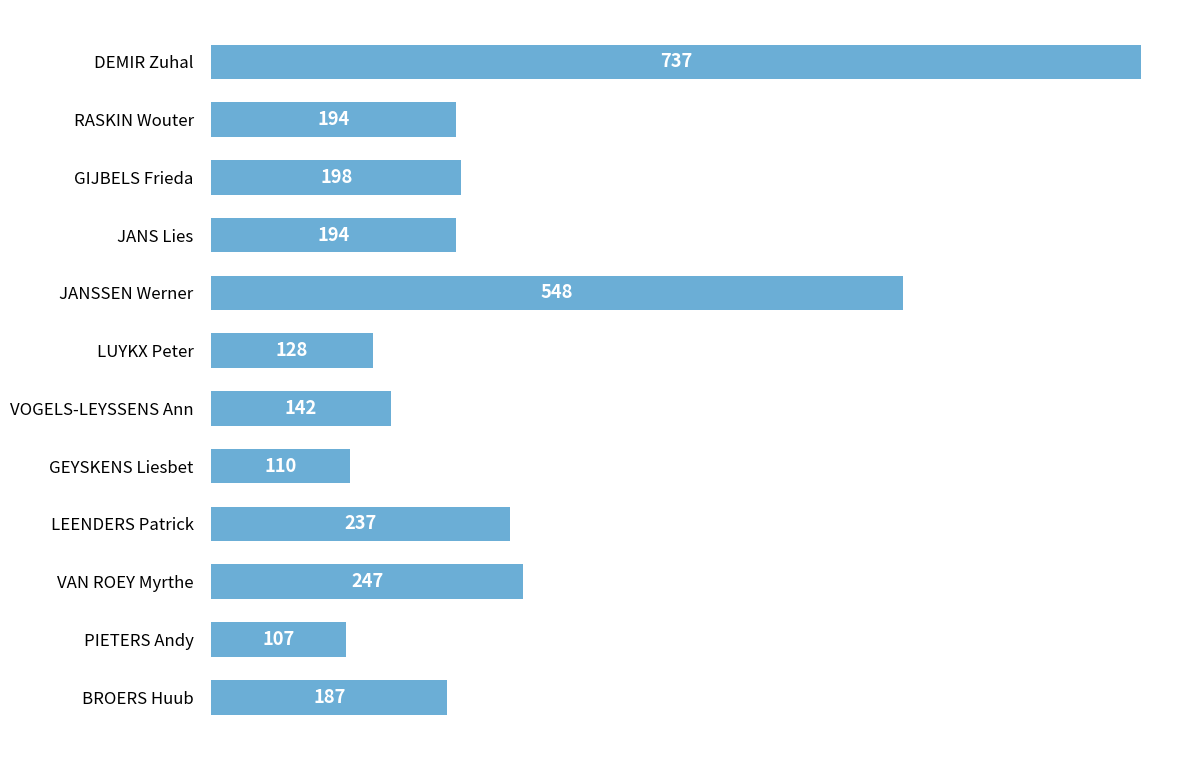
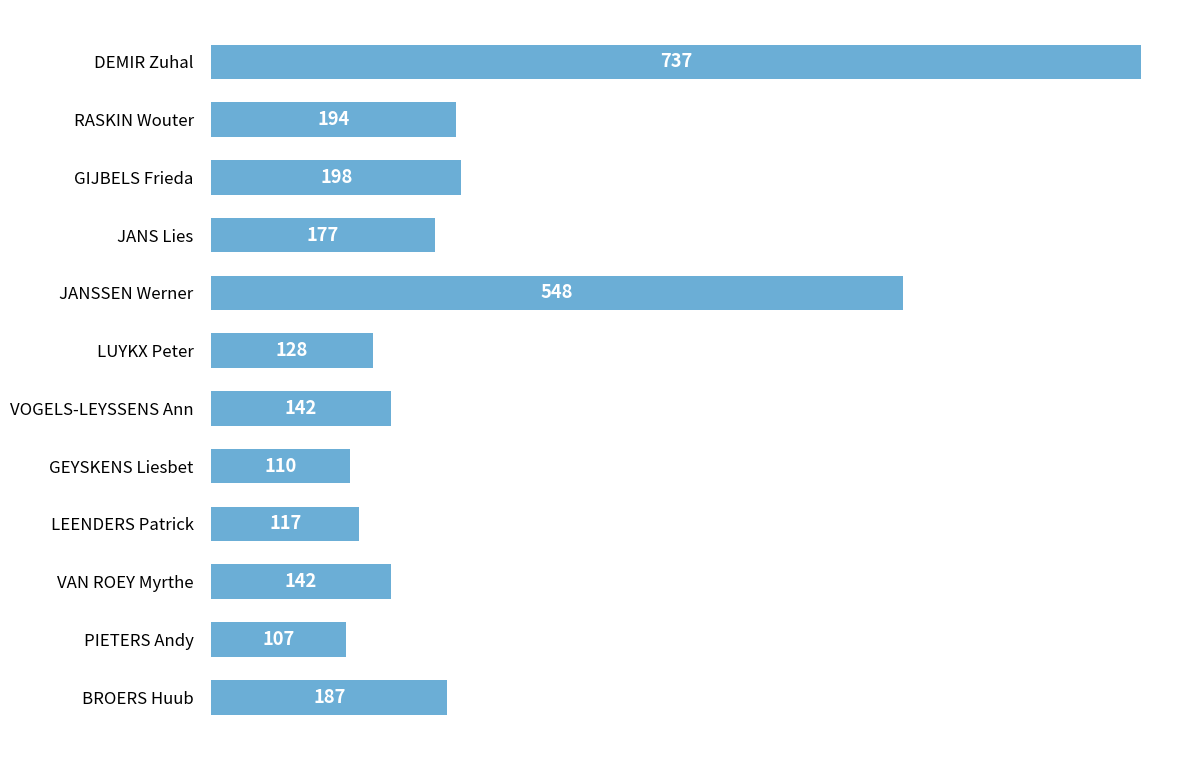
  {
    "DEMIR Zuhal": 737,
    "RASKIN Wouter": 194,
    "GIJBELS Frieda": 198,
-   "JANS Lies": 194,
+   "JANS Lies": 177,
    "JANSSEN Werner": 548,
    "LUYKX Peter": 128,
    "VOGELS-LEYSSENS Ann": 142,
    "GEYSKENS Liesbet": 110,
-   "LEENDERS Patrick": 237,
-   "VAN ROEY Myrthe": 247,
+   "LEENDERS Patrick": 117,
+   "VAN ROEY Myrthe": 142,
    "PIETERS Andy": 107,
    "BROERS Huub": 187
  }
